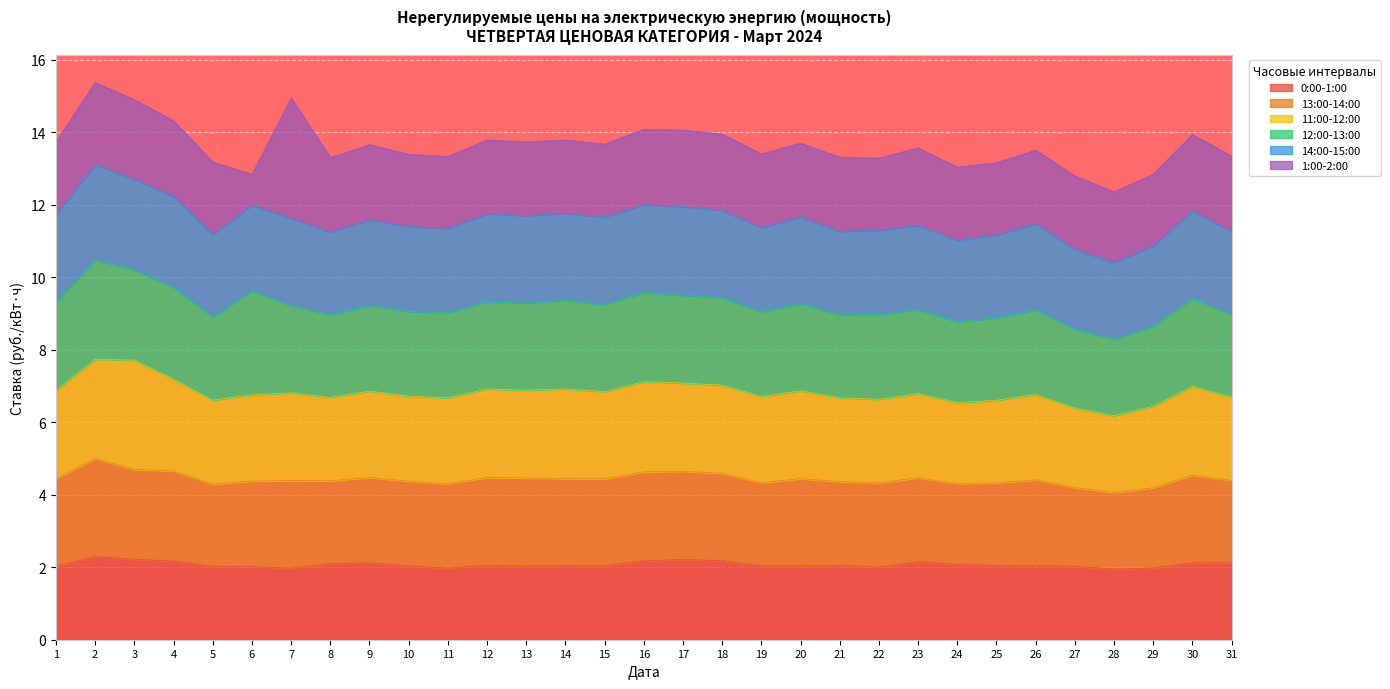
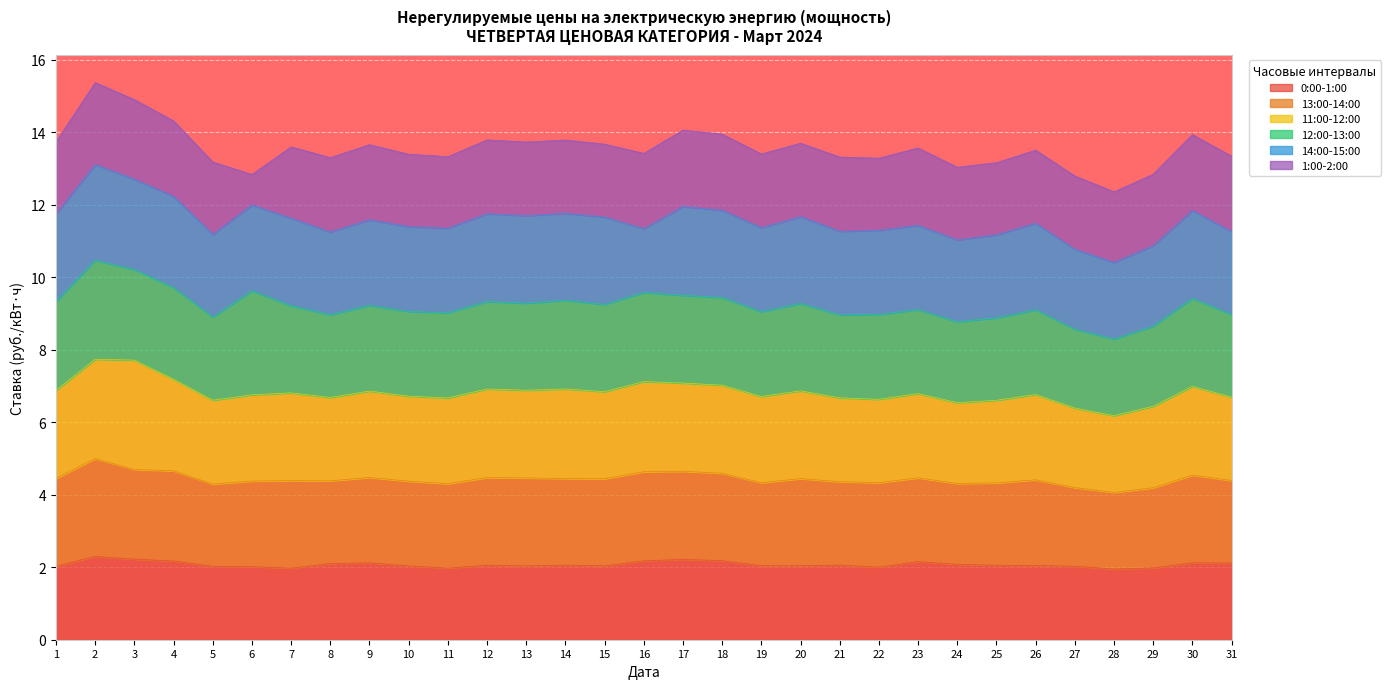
  {
    "11:00-12:00": {
      "1": 2.4,
      "2": 2.7,
      "3": 3.0,
      "4": 2.5,
      "5": 2.3,
      "6": 2.4,
      "7": 2.4,
      "8": 2.3,
      "9": 2.4,
      "10": 2.3,
      "11": 2.4,
      "12": 2.4,
      "13": 2.4,
      "14": 2.5,
      "15": 2.4,
      "16": 2.5,
      "17": 2.4,
      "18": 2.4,
      "19": 2.4,
      "20": 2.4,
      "21": 2.3,
      "22": 2.3,
      "23": 2.3,
      "24": 2.2,
      "25": 2.3,
      "26": 2.4,
      "27": 2.2,
      "28": 2.1,
      "29": 2.2,
      "30": 2.4,
      "31": 2.3
    },
    "12:00-13:00": {
      "1": 2.4,
      "2": 2.7,
      "3": 2.5,
      "4": 2.5,
      "5": 2.3,
      "6": 2.9,
      "7": 2.4,
      "8": 2.3,
      "9": 2.4,
      "10": 2.3,
      "11": 2.3,
      "12": 2.4,
      "13": 2.4,
      "14": 2.4,
      "15": 2.4,
      "16": 2.5,
      "17": 2.4,
      "18": 2.4,
      "19": 2.3,
      "20": 2.4,
      "21": 2.3,
      "22": 2.3,
      "23": 2.3,
      "24": 2.2,
      "25": 2.3,
      "26": 2.3,
      "27": 2.2,
      "28": 2.1,
      "29": 2.2,
      "30": 2.4,
      "31": 2.3
    },
    "14:00-15:00": {
      "1": 2.4,
      "2": 2.6,
      "3": 2.5,
      "4": 2.5,
      "5": 2.3,
      "6": 2.4,
      "7": 2.4,
      "8": 2.3,
      "9": 2.4,
      "10": 2.3,
      "11": 2.3,
      "12": 2.4,
      "13": 2.4,
      "14": 2.4,
      "15": 2.4,
-     "16": 2.4,
+     "16": 1.8,
      "17": 2.4,
      "18": 2.4,
      "19": 2.3,
      "20": 2.4,
      "21": 2.3,
      "22": 2.3,
      "23": 2.3,
      "24": 2.3,
      "25": 2.3,
      "26": 2.4,
      "27": 2.2,
      "28": 2.1,
      "29": 2.2,
      "30": 2.4,
      "31": 2.3
    },
    "1:00-2:00": {
      "1": 2.0,
      "2": 2.3,
      "3": 2.2,
      "4": 2.1,
      "5": 2.0,
      "6": 0.8,
-     "7": 3.3,
+     "7": 2.0,
      "8": 2.1,
      "9": 2.1,
      "10": 2.0,
      "11": 2.0,
      "12": 2.0,
      "13": 2.0,
      "14": 2.0,
      "15": 2.0,
      "16": 2.1,
      "17": 2.1,
      "18": 2.1,
      "19": 2.0,
      "20": 2.0,
      "21": 2.0,
      "22": 2.0,
      "23": 2.1,
      "24": 2.0,
      "25": 2.0,
      "26": 2.0,
      "27": 2.0,
      "28": 1.9,
      "29": 2.0,
      "30": 2.1,
      "31": 2.1
    }
  }
